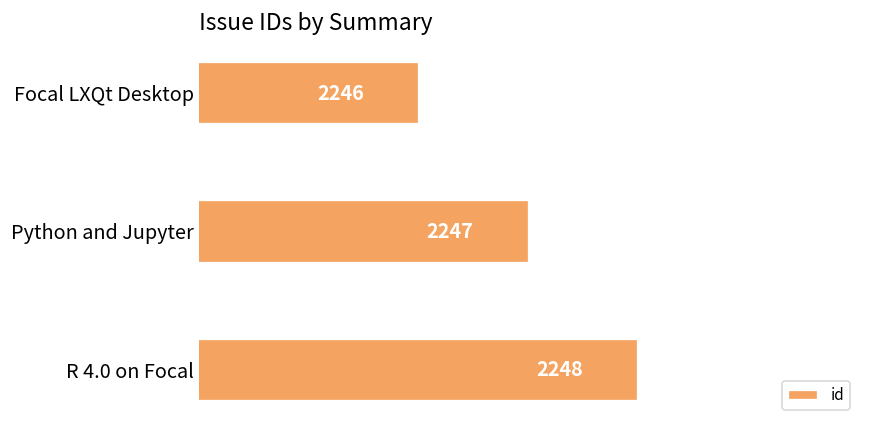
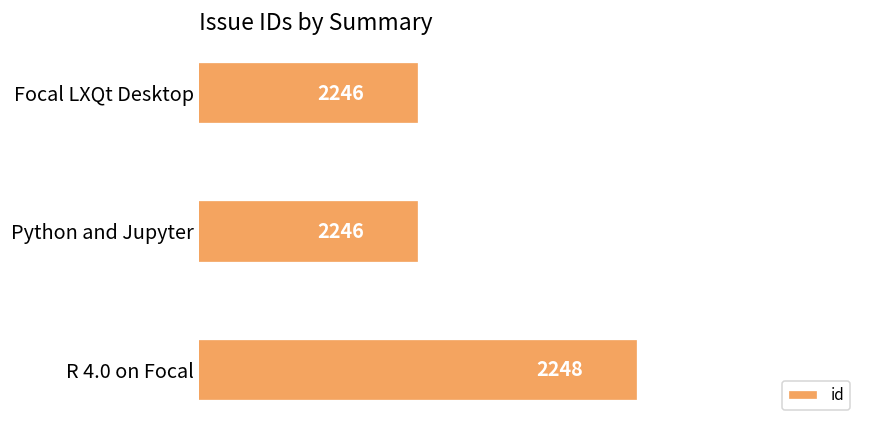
  {
    "Focal LXQt Desktop": 2246,
-   "Python and Jupyter": 2247,
+   "Python and Jupyter": 2246,
    "R 4.0 on Focal": 2248
  }
